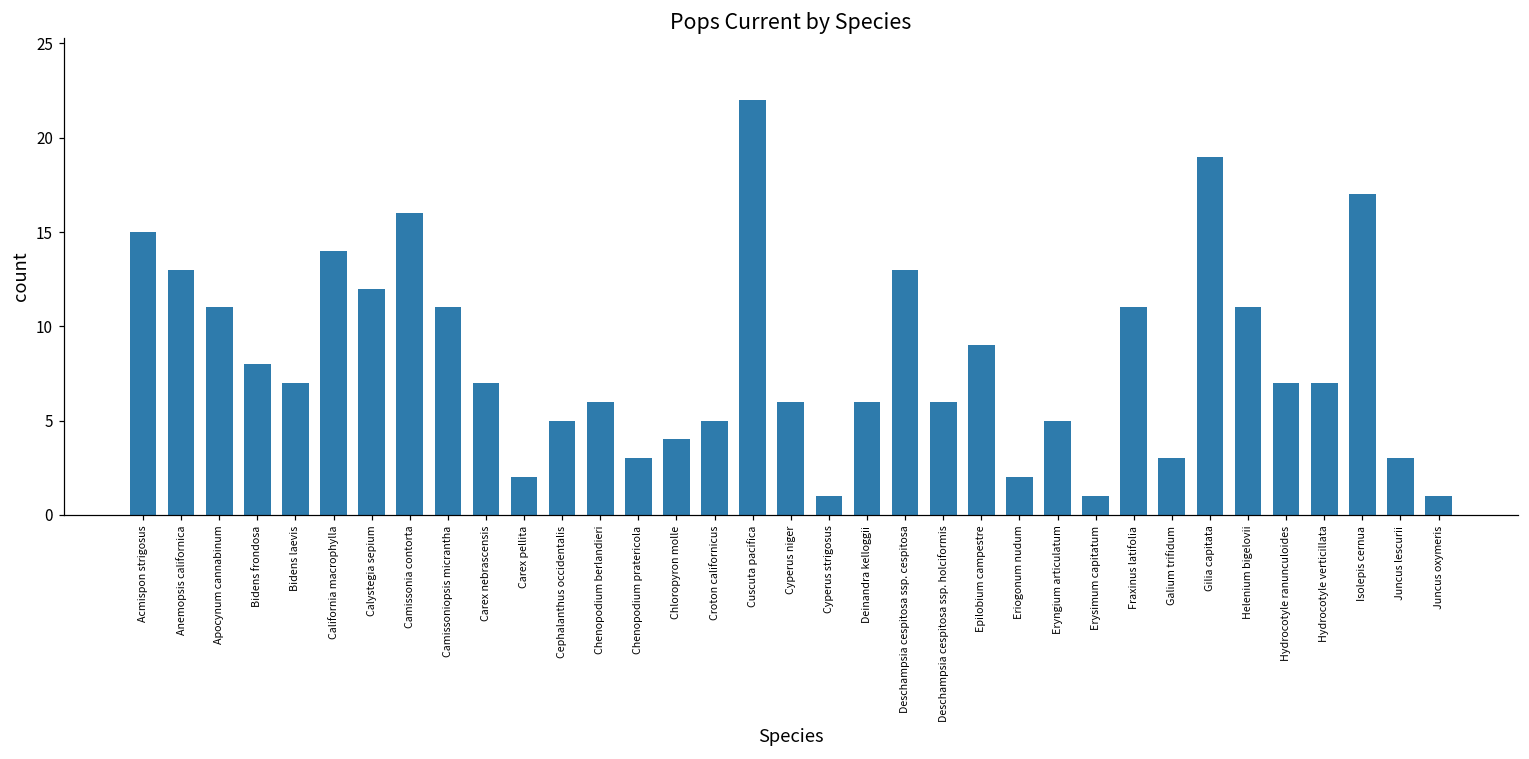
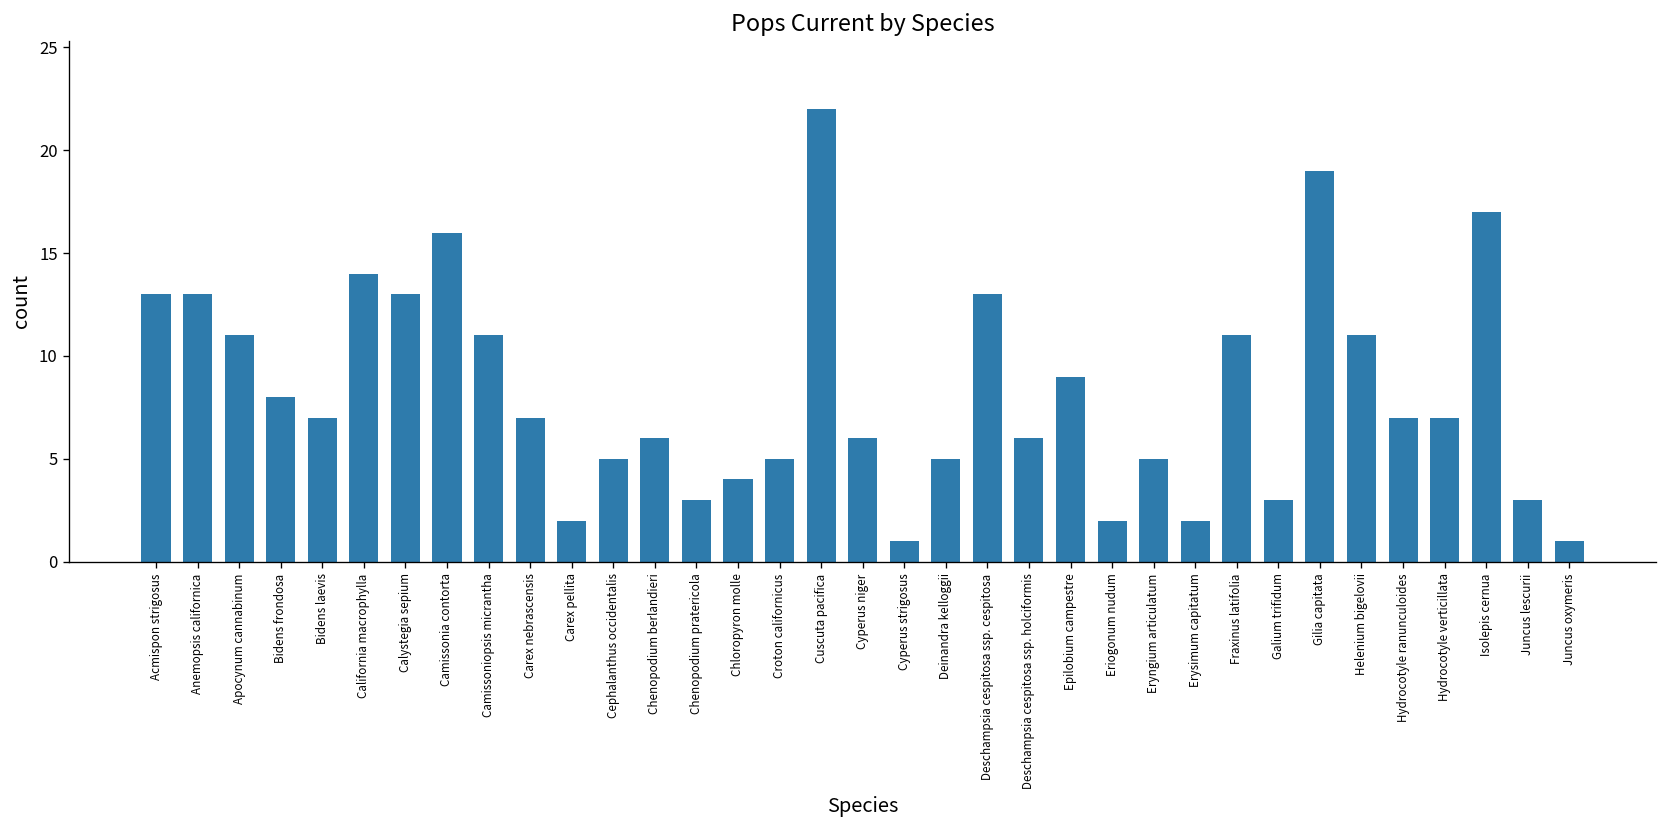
  {
-   "Acmispon strigosus": 15,
+   "Acmispon strigosus": 13,
    "Anemopsis californica": 13,
    "Apocynum cannabinum": 11,
    "Bidens frondosa": 8,
    "Bidens laevis": 7,
    "California macrophylla": 14,
-   "Calystegia sepium": 12,
+   "Calystegia sepium": 13,
    "Camissonia contorta": 16,
    "Camissoniopsis micrantha": 11,
    "Carex nebrascensis": 7,
    "Carex pellita": 2,
    "Cephalanthus occidentalis": 5,
    "Chenopodium berlandieri": 6,
    "Chenopodium pratericola": 3,
    "Chloropyron molle": 4,
    "Croton californicus": 5,
    "Cuscuta pacifica": 22,
    "Cyperus niger": 6,
    "Cyperus strigosus": 1,
-   "Deinandra kelloggii": 6,
+   "Deinandra kelloggii": 5,
    "Deschampsia cespitosa ssp. cespitosa": 13,
    "Deschampsia cespitosa ssp. holciformis": 6,
    "Epilobium campestre": 9,
    "Eriogonum nudum": 2,
    "Eryngium articulatum": 5,
-   "Erysimum capitatum": 1,
+   "Erysimum capitatum": 2,
    "Fraxinus latifolia": 11,
    "Galium trifidum": 3,
    "Gilia capitata": 19,
    "Helenium bigelovii": 11,
    "Hydrocotyle ranunculoides": 7,
    "Hydrocotyle verticillata": 7,
    "Isolepis cernua": 17,
    "Juncus lescurii": 3,
    "Juncus oxymeris": 1
  }
